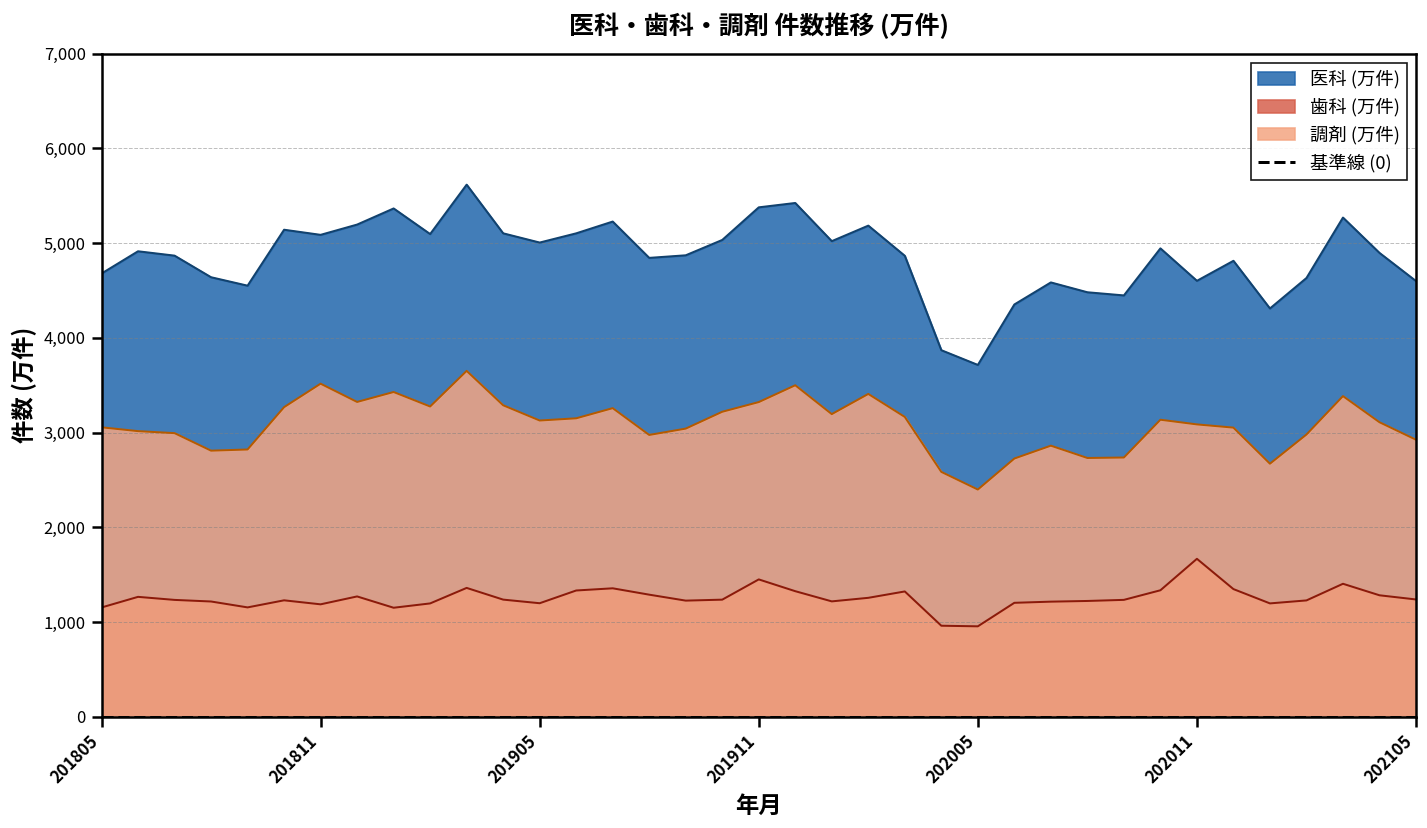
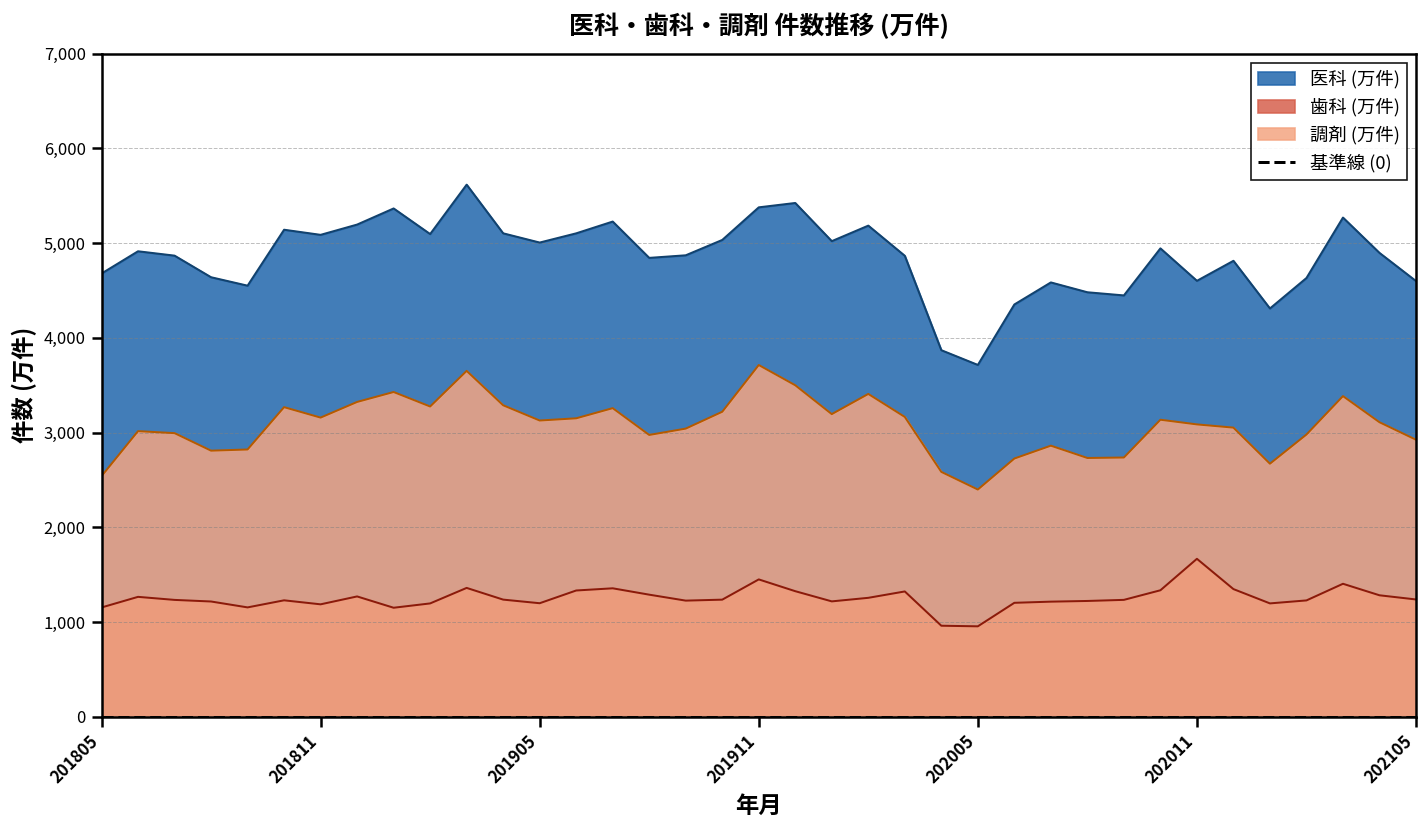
  {
    "医科 (万件)": {
      "201805": "4,700",
      "201811": "5,100",
      "201905": "5,000",
      "201911": "5,400",
      "202005": "3,700",
      "202011": "4,600",
      "202105": "4,600"
    },
    "歯科 (万件)": {
      "201805": "1,200",
      "201811": "1,200",
      "201905": "1,200",
      "201911": "1,500",
      "202005": "1,000",
      "202011": "1,700",
      "202105": "1,200"
    },
    "調剤 (万件)": {
-     "201805": "3,100",
-     "201811": "3,500",
+     "201805": "2,500",
+     "201811": "3,200",
      "201905": "3,100",
-     "201911": "3,300",
+     "201911": "3,700",
      "202005": "2,400",
      "202011": "3,100",
      "202105": "2,900"
    }
  }
